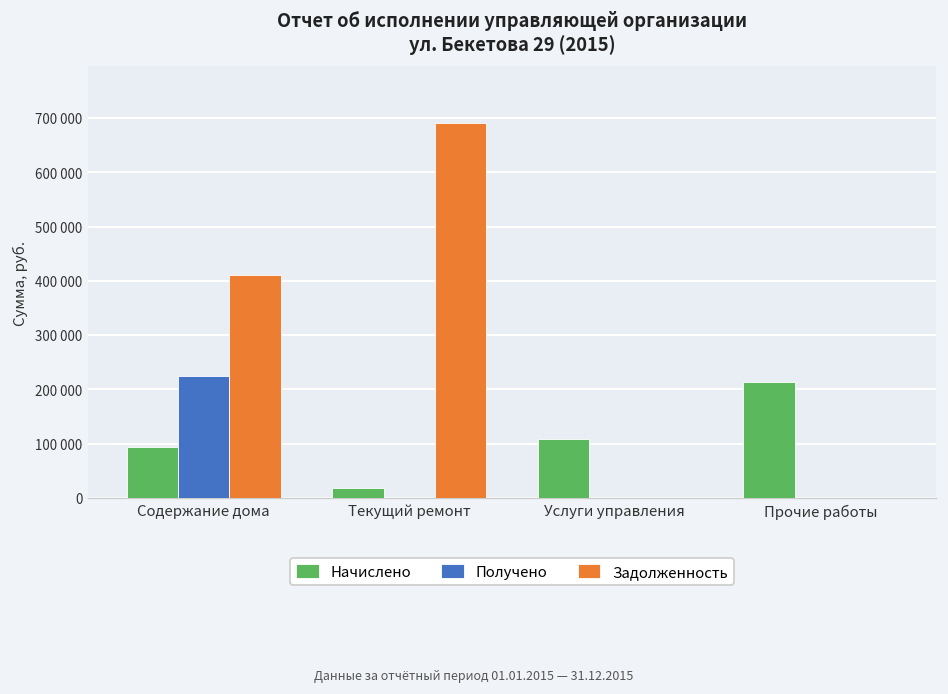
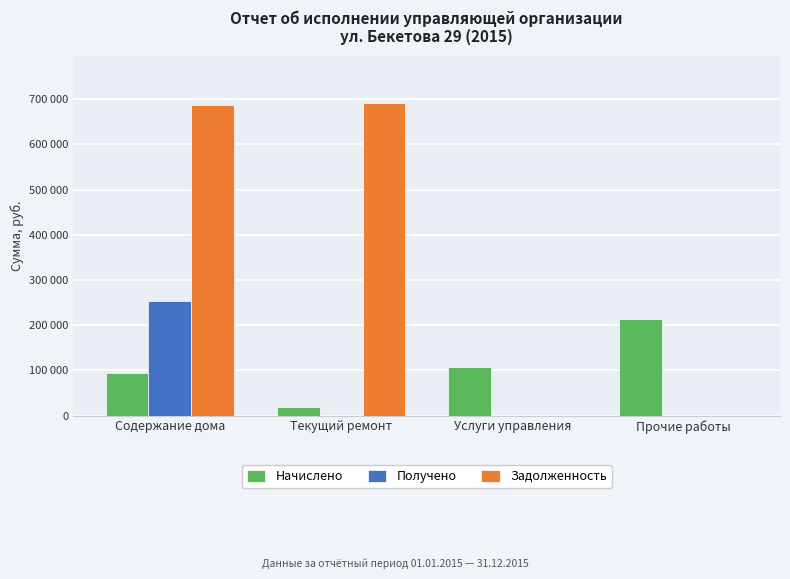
  {
    "Начислено": {
      "Содержание дома": 90000,
      "Текущий ремонт": 20000,
      "Услуги управления": 110000,
      "Прочие работы": 210000
    },
    "Получено": {
-     "Содержание дома": 220000,
+     "Содержание дома": 250000,
      "Текущий ремонт": 0,
      "Услуги управления": 0,
      "Прочие работы": 0
    },
    "Задолженность": {
-     "Содержание дома": 410000,
+     "Содержание дома": 690000,
      "Текущий ремонт": 690000,
      "Услуги управления": 0,
      "Прочие работы": 0
    }
  }
